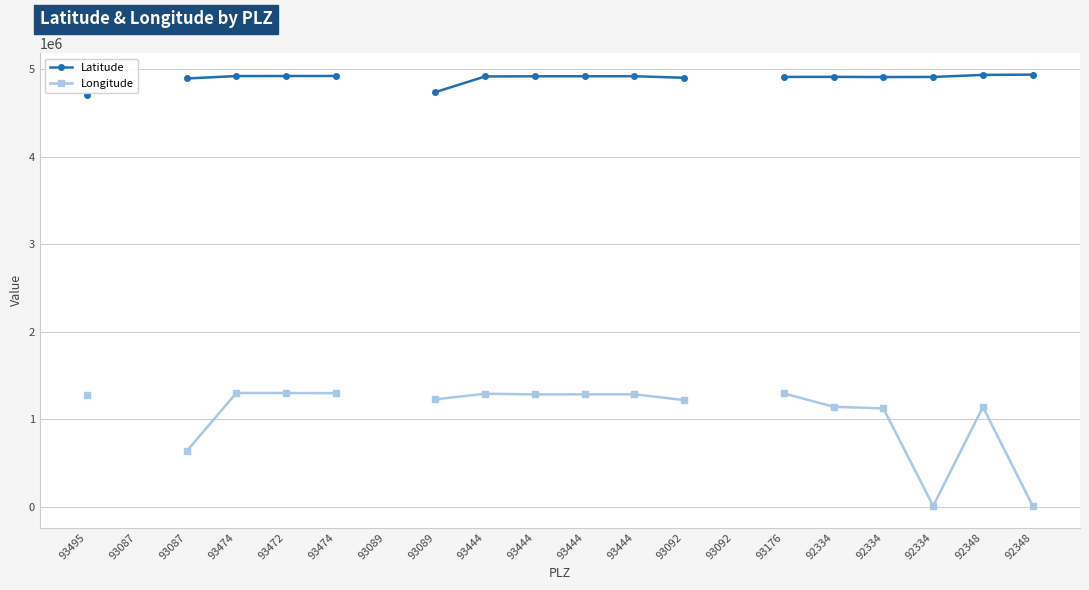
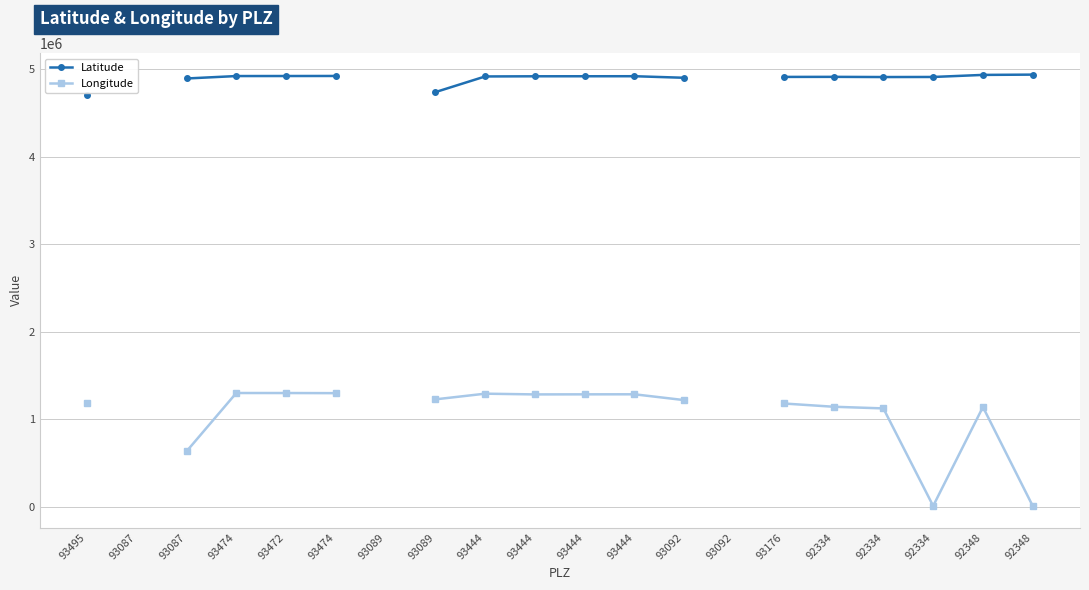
  {
    "Latitude": {
      "93495": 4700000,
      "93087": 4900000,
      "93472": 4900000,
      "93089": 4700000,
      "93092": 4900000,
      "93176": 4900000
    },
    "Longitude": {
-     "93495": 1300000,
+     "93495": 1200000,
      "93087": 600000,
      "93472": 1300000,
      "93089": 1200000,
      "93092": 1200000,
-     "93176": 1300000
+     "93176": 1200000
    }
  }
